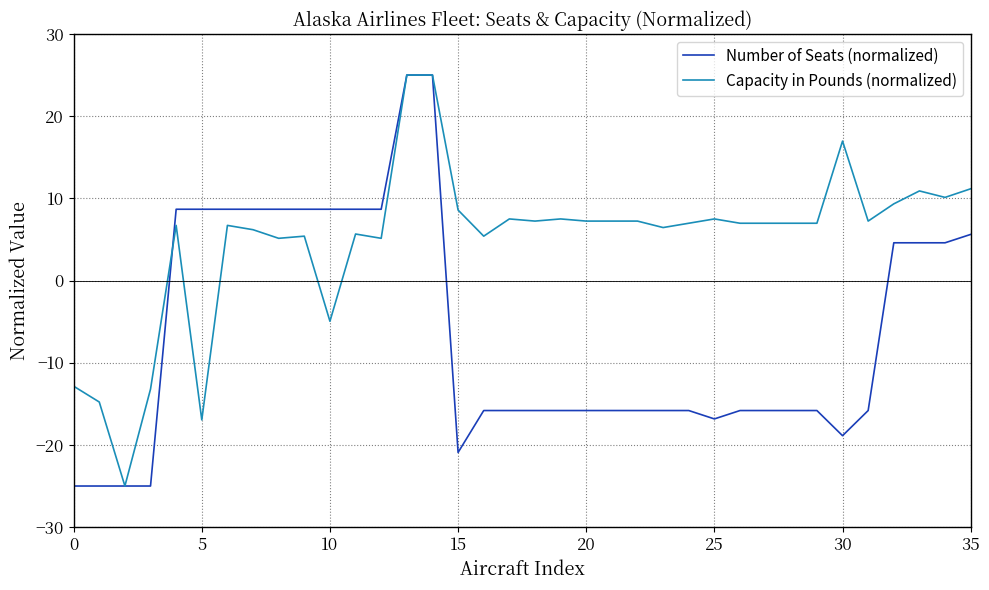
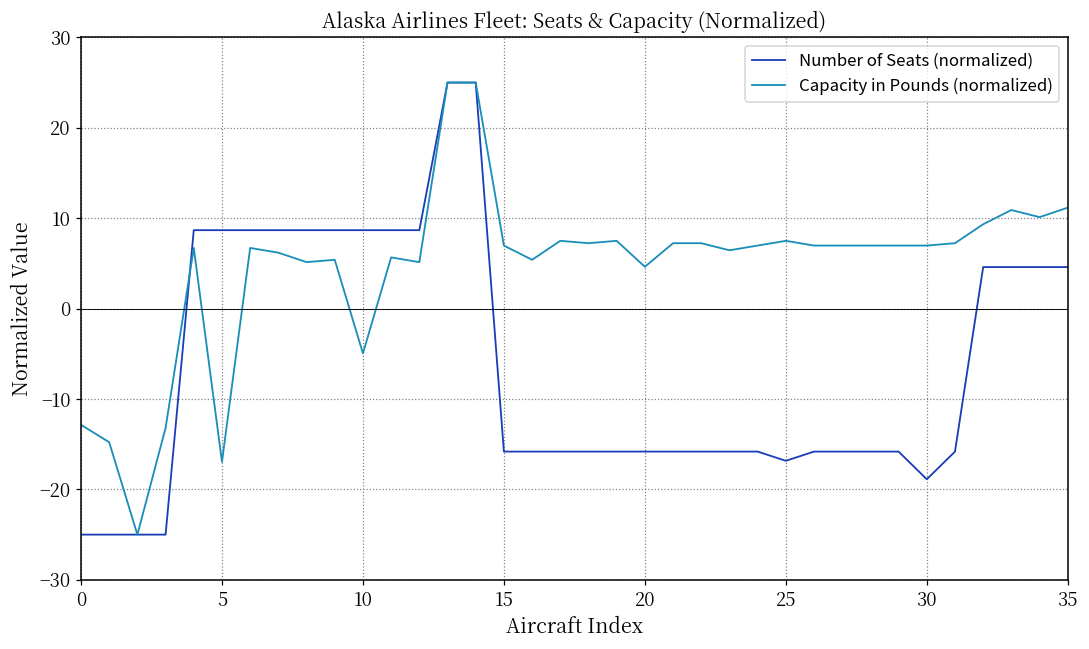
  {
    "Number of Seats (normalized)": {
      "0": -25,
      "5": 9,
      "10": 9,
-     "15": -21,
+     "15": -16,
      "20": -16,
      "25": -17,
      "30": -19,
-     "35": 6
+     "35": 5
    },
    "Capacity in Pounds (normalized)": {
      "0": -13,
      "5": -17,
      "10": -5,
-     "15": 9,
-     "20": 7,
+     "15": 7,
+     "20": 5,
      "25": 7,
-     "30": 17,
+     "30": 7,
      "35": 11
    }
  }
